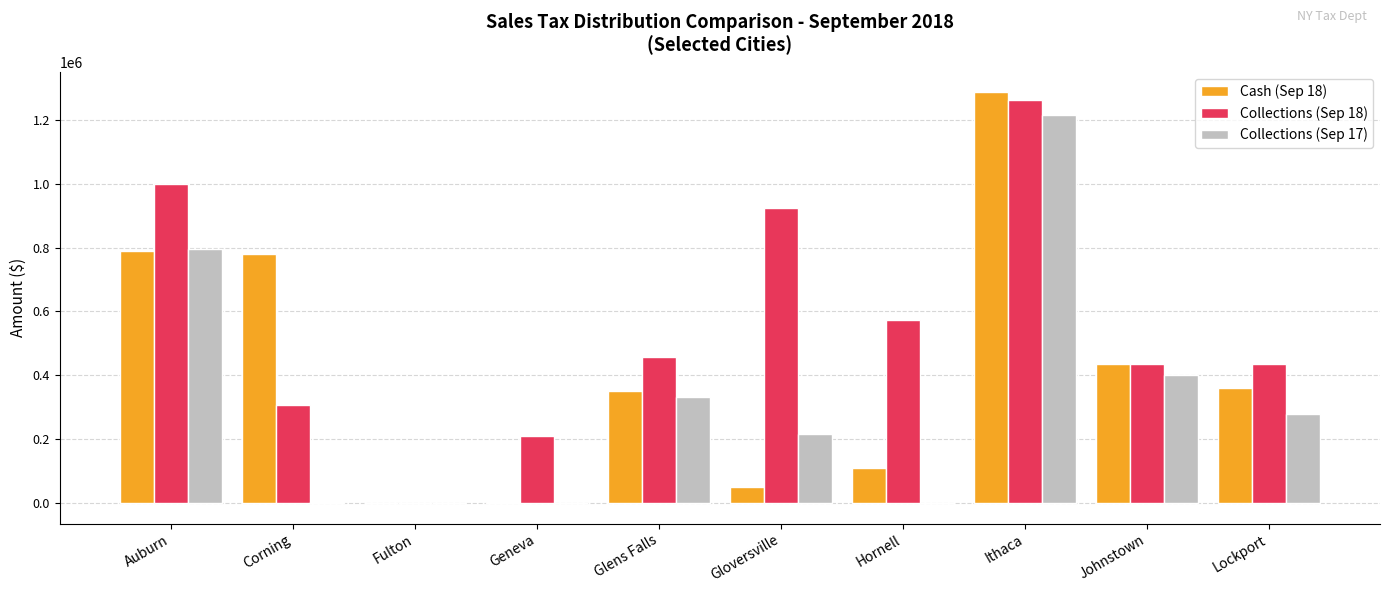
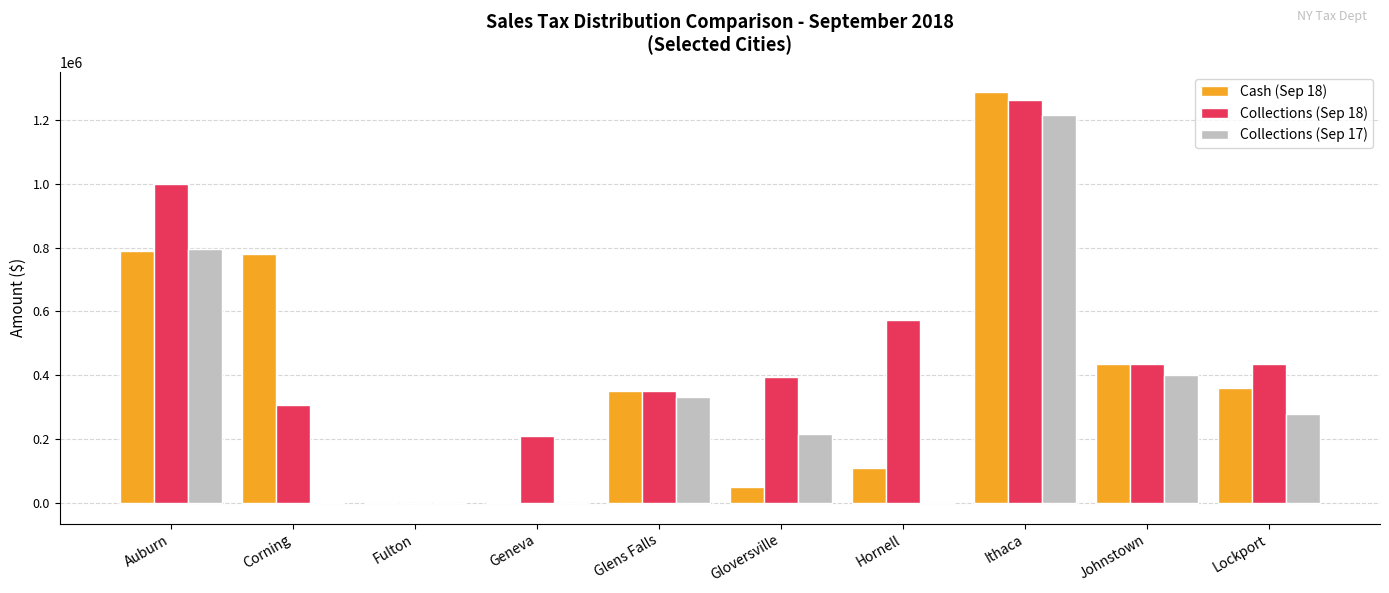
  {
    "Cash (Sep 18)": {
      "Auburn": 790000,
      "Corning": 780000,
      "Glens Falls": 350000,
      "Gloversville": 50000,
      "Hornell": 110000,
      "Ithaca": 1290000,
      "Johnstown": 430000,
      "Lockport": 360000
    },
    "Collections (Sep 18)": {
      "Auburn": 1000000,
      "Corning": 310000,
      "Geneva": 210000,
-     "Glens Falls": 460000,
-     "Gloversville": 920000,
+     "Glens Falls": 350000,
+     "Gloversville": 400000,
      "Hornell": 570000,
      "Ithaca": 1260000,
      "Johnstown": 430000,
      "Lockport": 440000
    },
    "Collections (Sep 17)": {
      "Auburn": 800000,
      "Glens Falls": 330000,
      "Gloversville": 220000,
      "Ithaca": 1220000,
      "Johnstown": 400000,
      "Lockport": 280000
    }
  }
